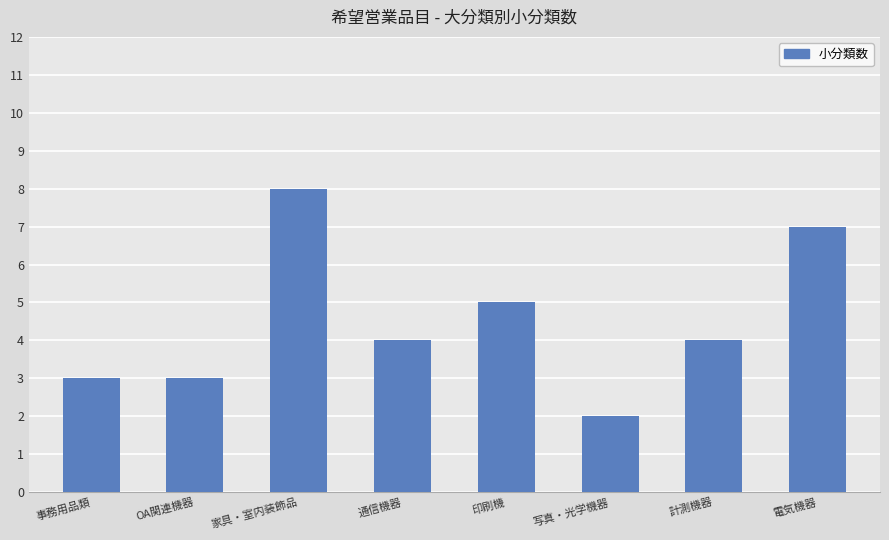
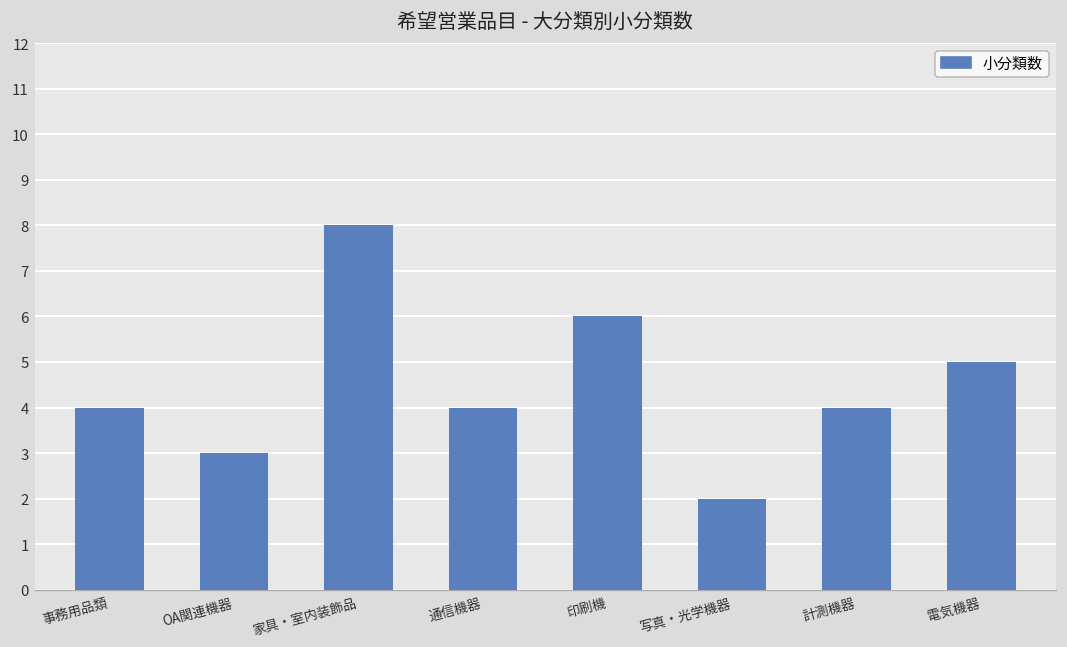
  {
-   "事務用品類": 3,
+   "事務用品類": 4,
    "OA関連機器": 3,
    "家具・室内装飾品": 8,
    "通信機器": 4,
-   "印刷機": 5,
+   "印刷機": 6,
    "写真・光学機器": 2,
    "計測機器": 4,
-   "電気機器": 7
+   "電気機器": 5
  }
